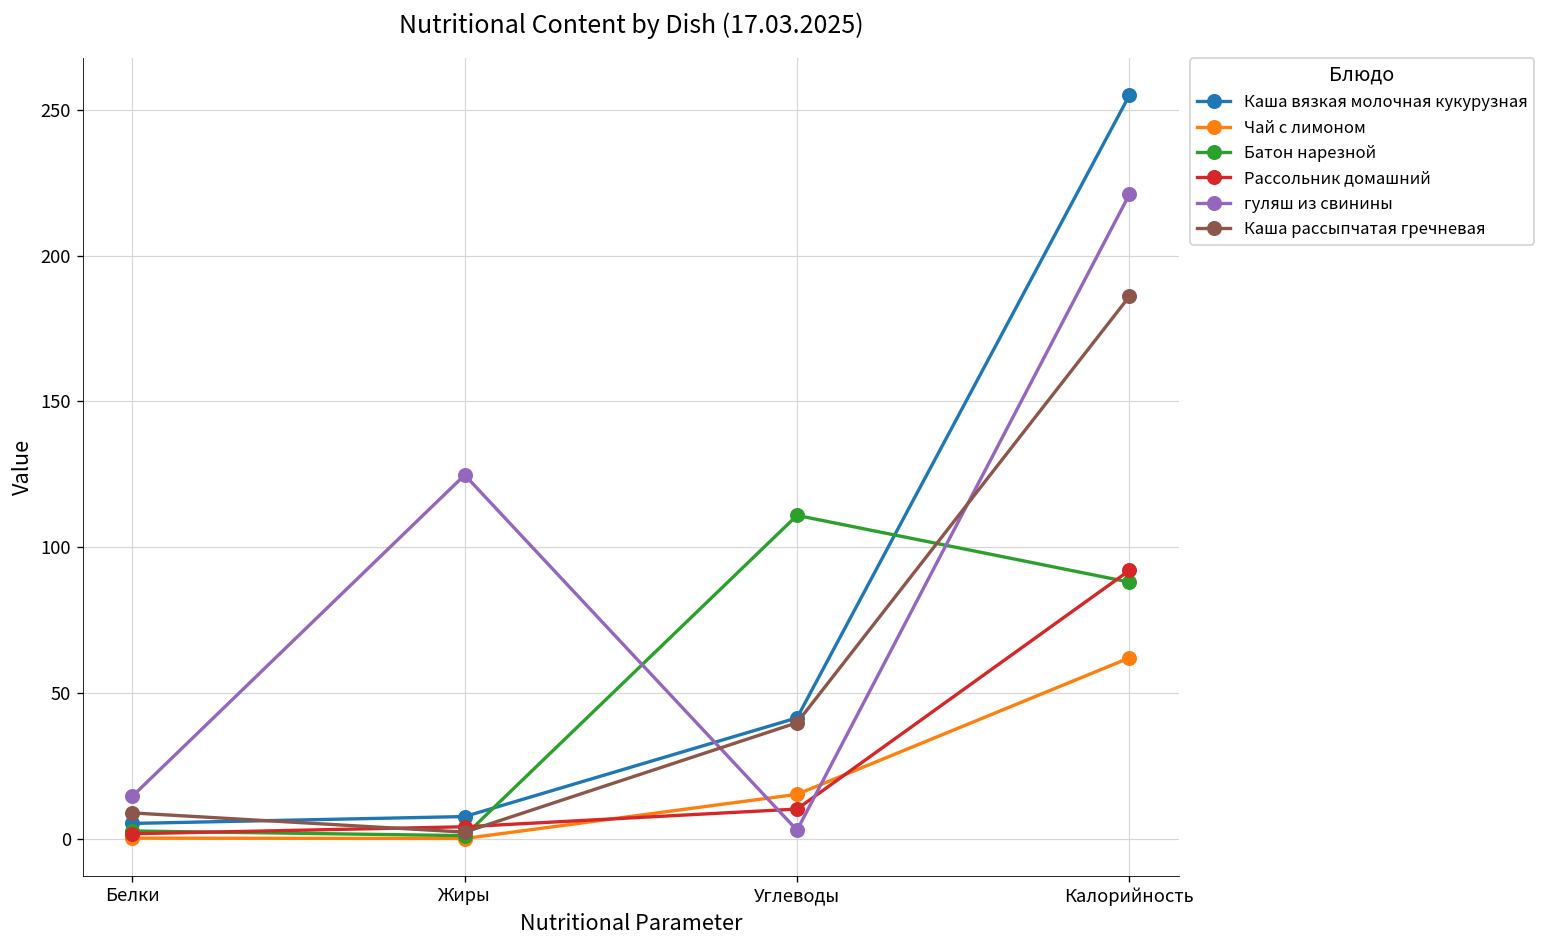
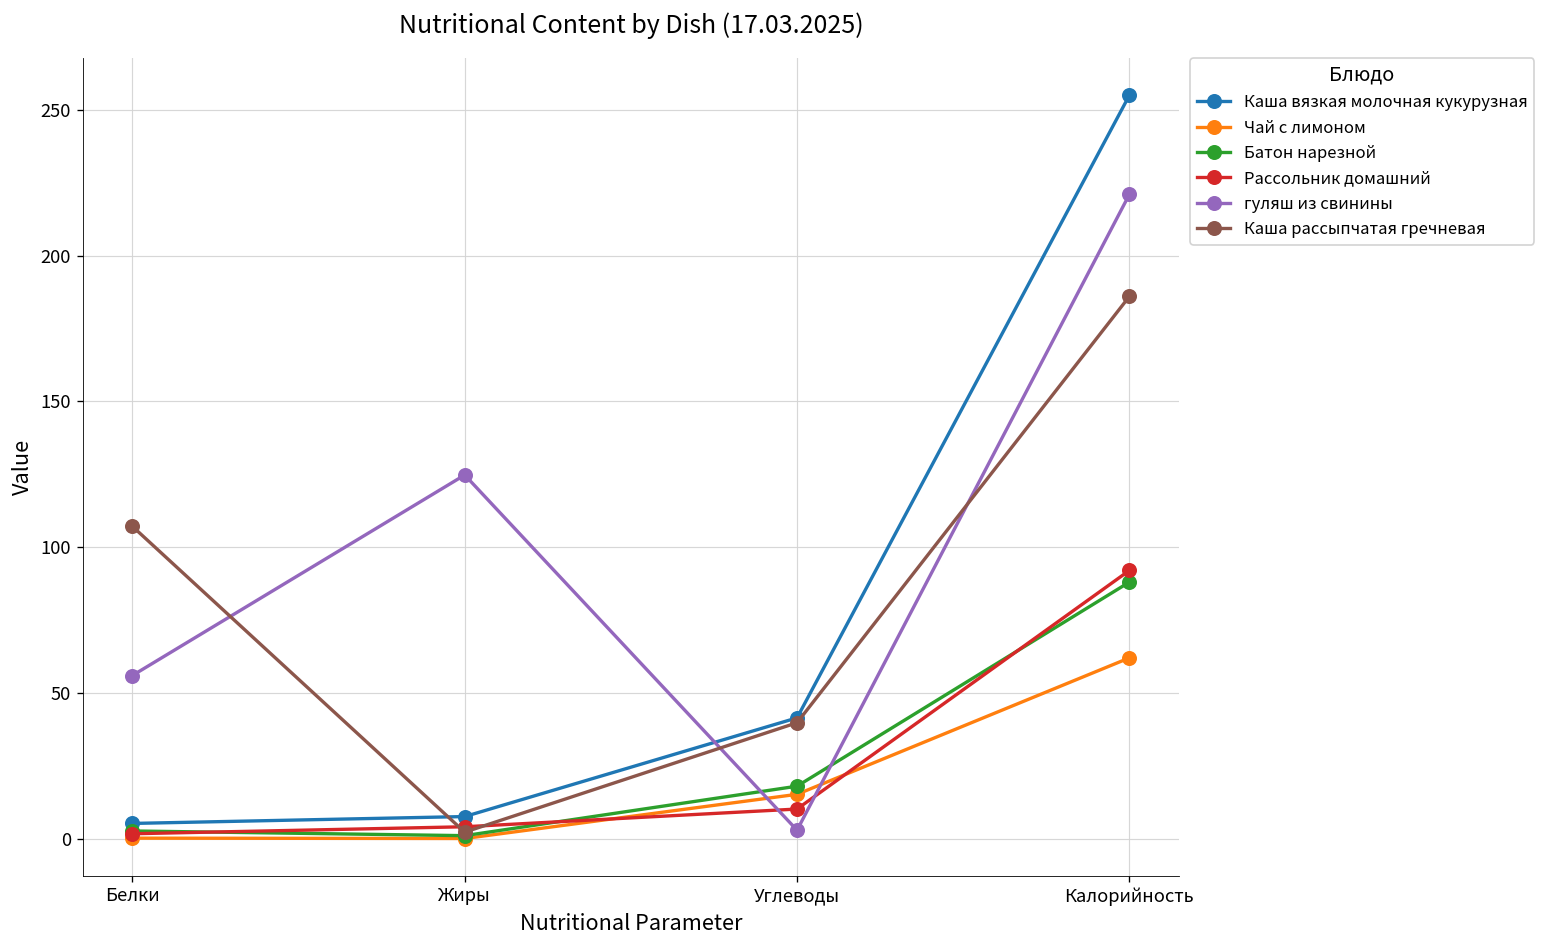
  {
    "Каша вязкая молочная кукурузная": {
      "Белки": 5,
      "Жиры": 8,
      "Углеводы": 41,
      "Калорийность": 255
    },
    "Чай с лимоном": {
      "Белки": 0,
      "Углеводы": 15,
      "Калорийность": 62
    },
    "Батон нарезной": {
-     "Углеводы": 111,
+     "Углеводы": 18,
      "Калорийность": 88
    },
    "Рассольник домашний": {
      "Жиры": 4,
      "Углеводы": 10,
      "Калорийность": 92
    },
    "гуляш из свинины": {
-     "Белки": 15,
+     "Белки": 56,
      "Жиры": 125,
      "Углеводы": 3,
      "Калорийность": 221
    },
    "Каша рассыпчатая гречневая": {
-     "Белки": 9,
+     "Белки": 107,
      "Жиры": 2,
      "Углеводы": 40,
      "Калорийность": 186
    }
  }
